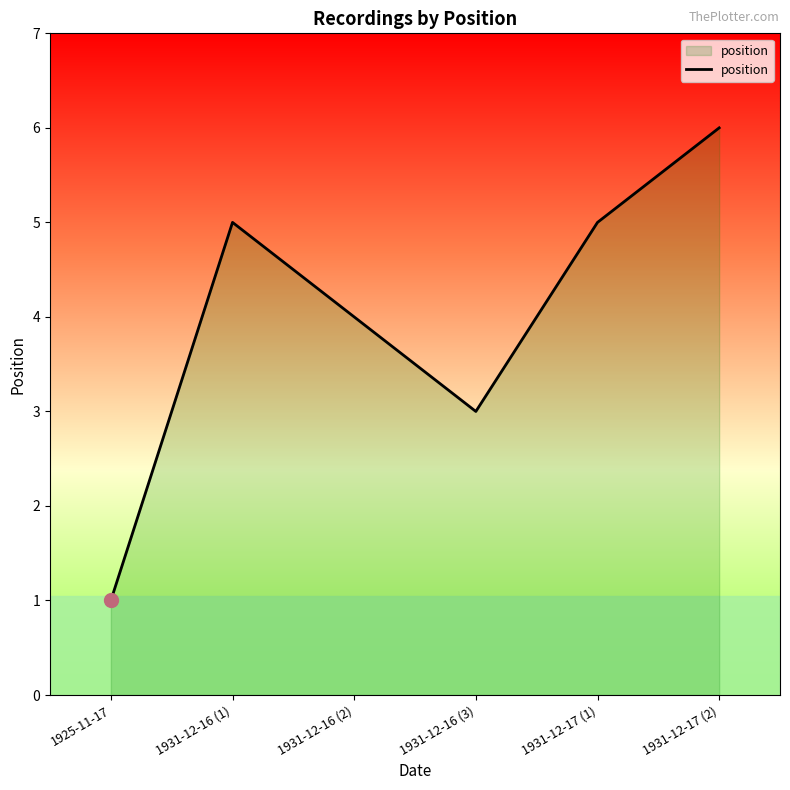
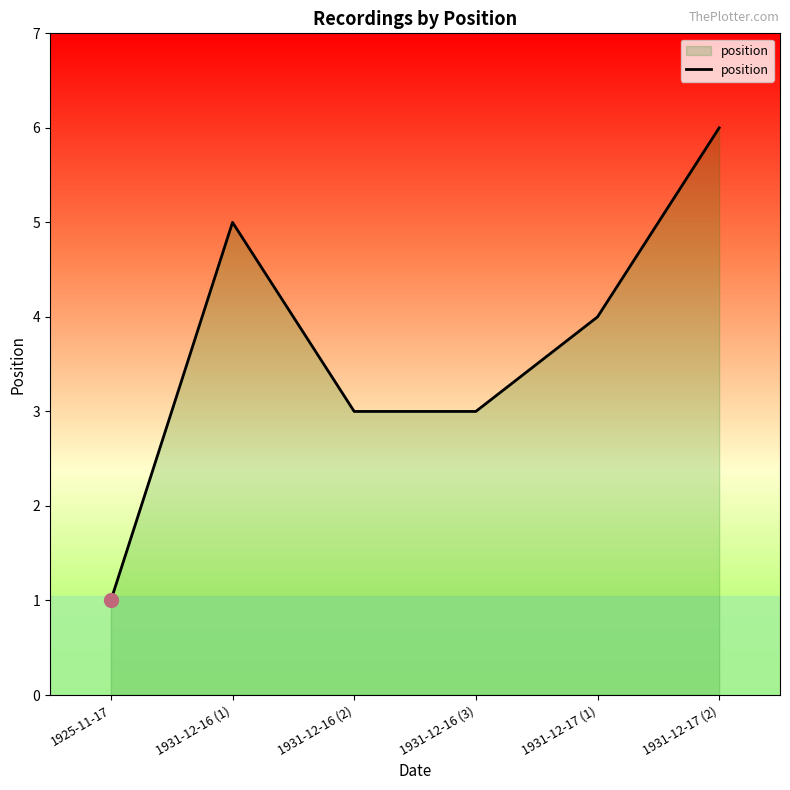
  {
    "position": {
      "1931-12-16 (1)": 5,
-     "1931-12-16 (2)": 4,
+     "1931-12-16 (2)": 3,
      "1931-12-16 (3)": 3,
-     "1931-12-17 (1)": 5,
+     "1931-12-17 (1)": 4,
      "1931-12-17 (2)": 6
    }
  }
